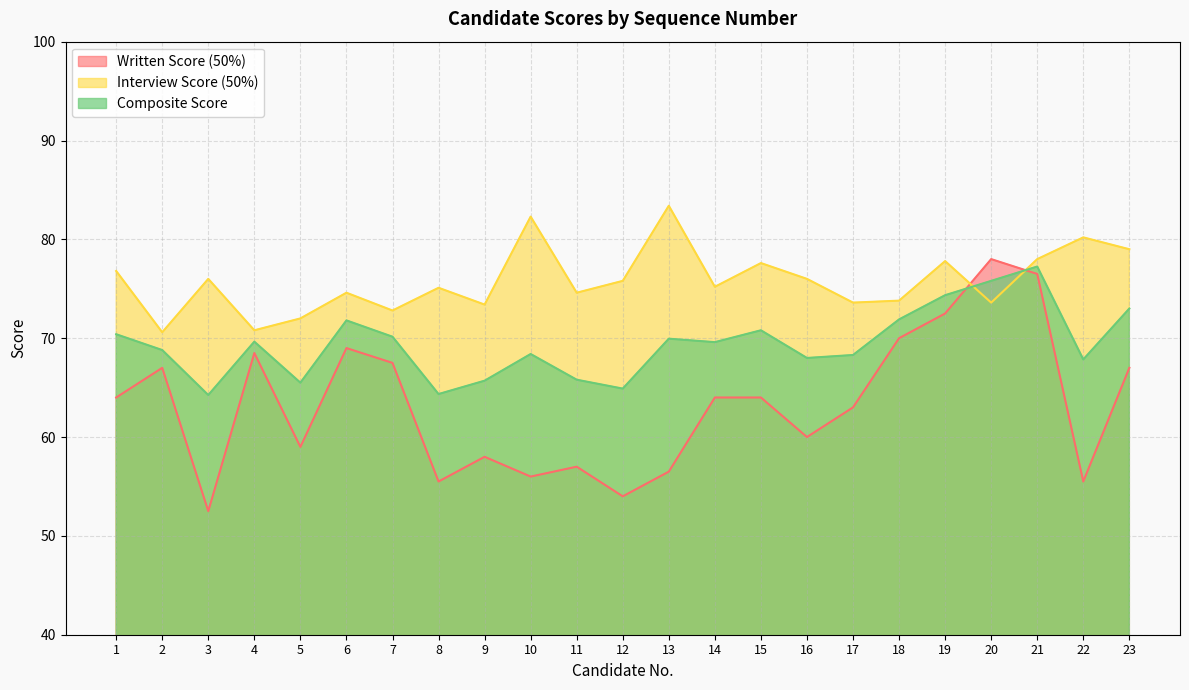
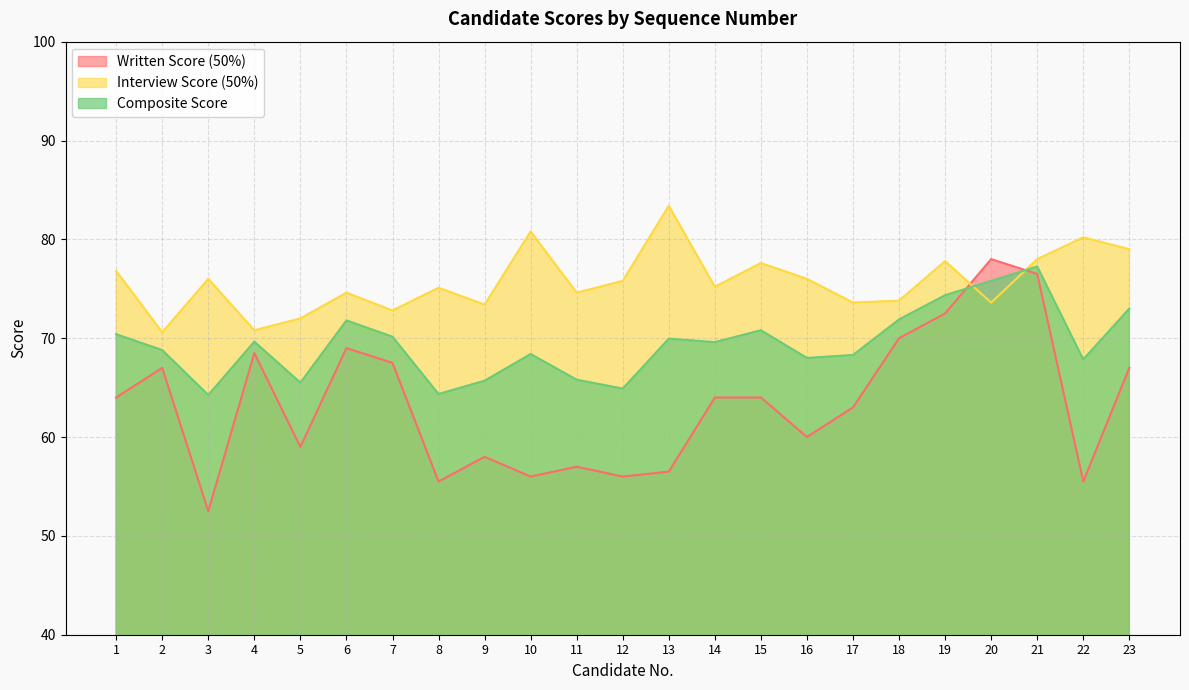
  {
    "Written Score (50%)": {
      "1": 64,
      "2": 67,
      "3": 53,
      "4": 69,
      "5": 59,
      "6": 69,
      "7": 68,
      "8": 56,
      "9": 58,
      "10": 56,
      "11": 57,
-     "12": 54,
+     "12": 56,
      "13": 57,
      "14": 64,
      "15": 64,
      "16": 60,
      "17": 63,
      "18": 70,
      "19": 73,
      "20": 78,
      "21": 77,
      "22": 56,
      "23": 67
    },
    "Interview Score (50%)": {
      "1": 77,
      "2": 71,
      "3": 76,
      "4": 71,
      "5": 72,
      "6": 75,
      "7": 73,
      "8": 75,
      "9": 73,
-     "10": 82,
+     "10": 81,
      "11": 75,
      "12": 76,
      "13": 83,
      "14": 75,
      "15": 78,
      "16": 76,
      "17": 74,
      "18": 74,
      "19": 78,
      "20": 74,
      "21": 78,
      "22": 80,
      "23": 79
    },
    "Composite Score": {
      "1": 70,
      "2": 69,
      "3": 64,
      "4": 70,
      "5": 66,
      "6": 72,
      "7": 70,
      "8": 64,
      "9": 66,
      "10": 68,
      "11": 66,
      "12": 65,
      "13": 70,
      "14": 70,
      "15": 71,
      "16": 68,
      "17": 68,
      "18": 72,
      "19": 74,
      "20": 76,
      "21": 77,
      "22": 68,
      "23": 73
    }
  }
